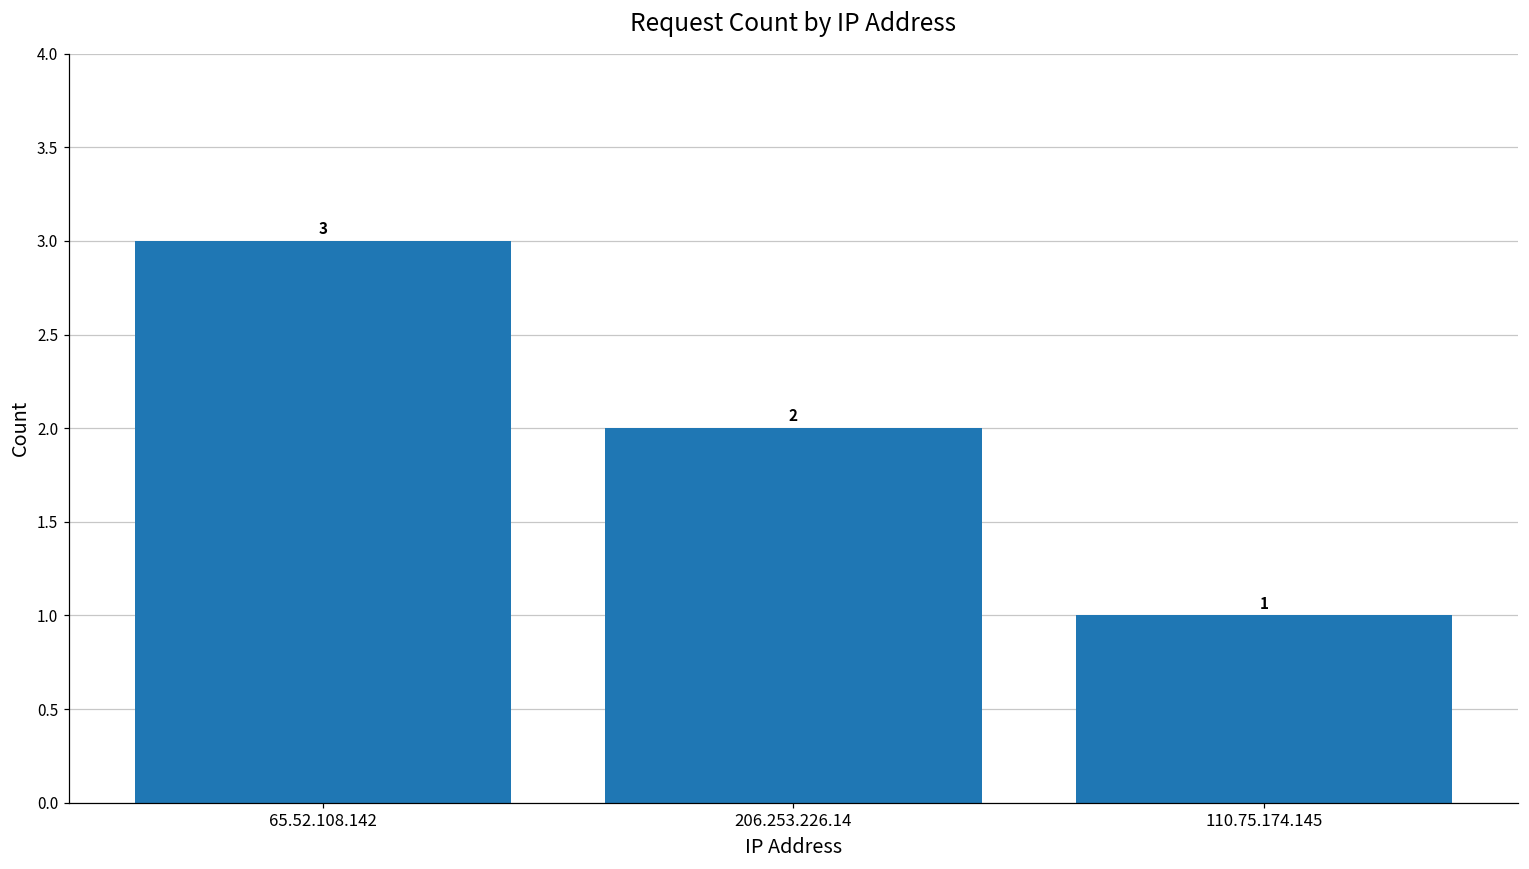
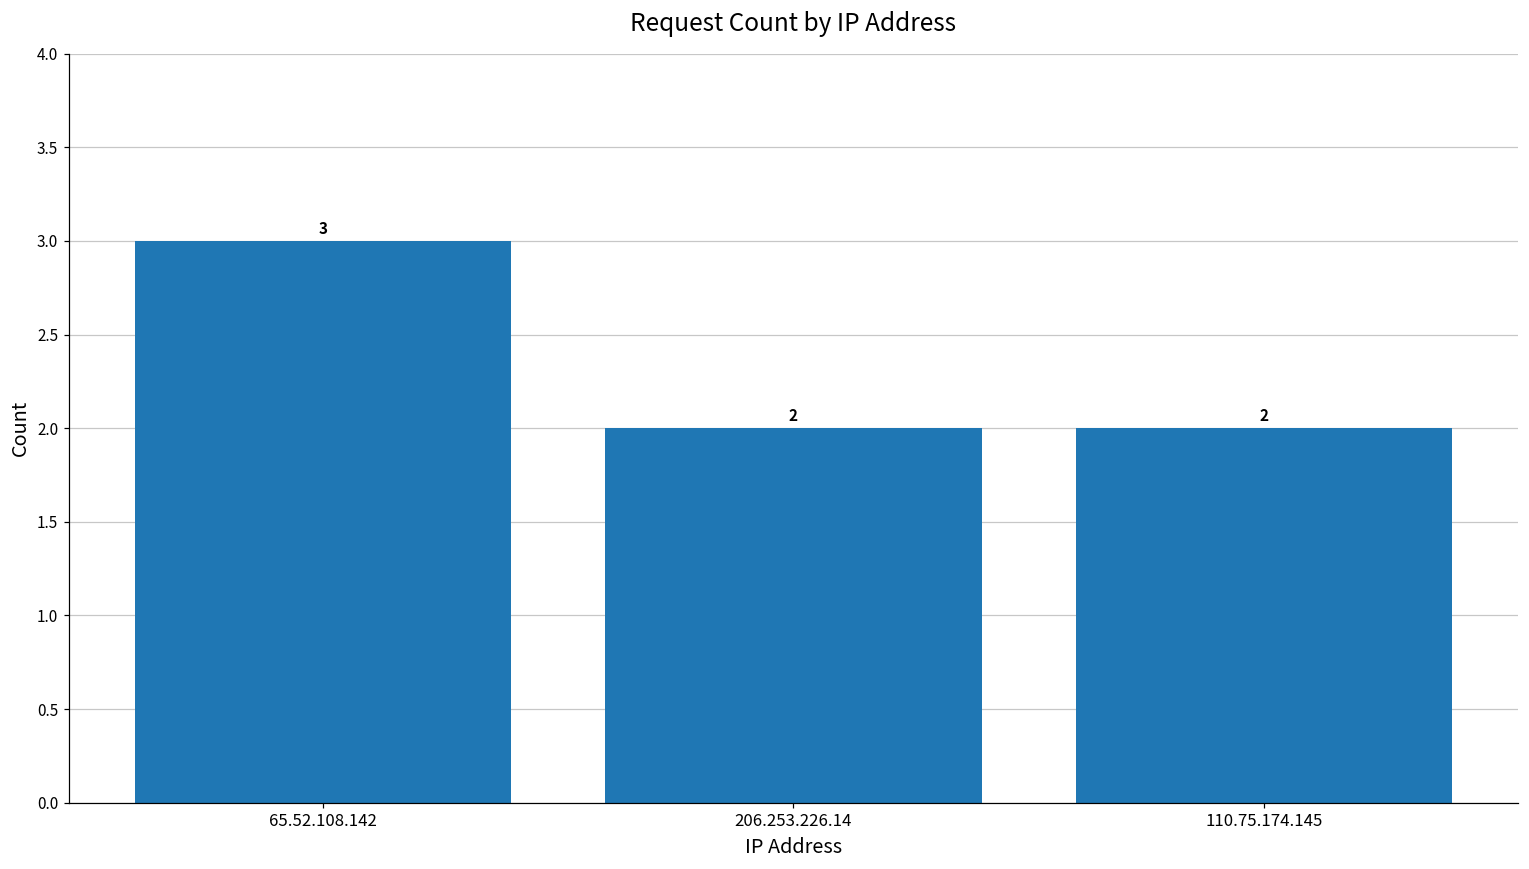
  {
    "65.52.108.142": 3,
    "206.253.226.14": 2,
-   "110.75.174.145": 1
+   "110.75.174.145": 2
  }
